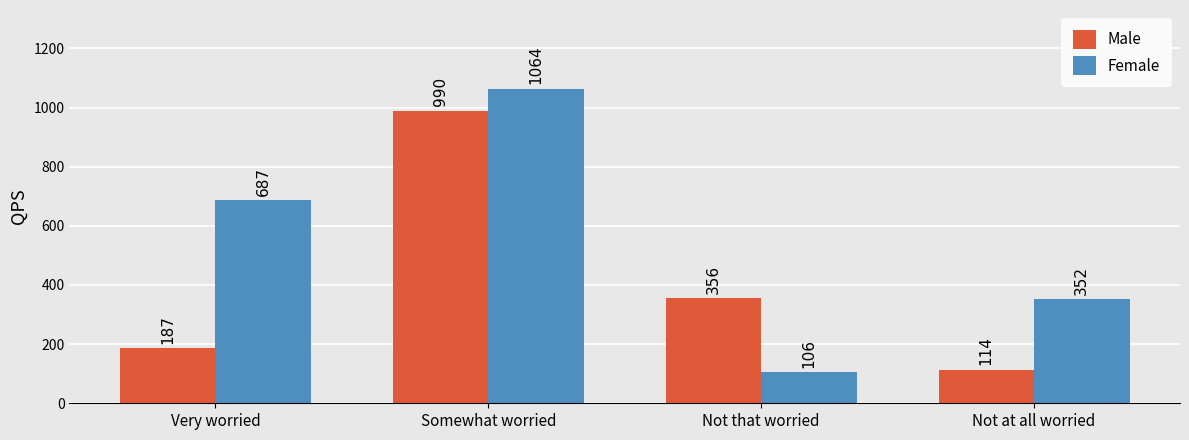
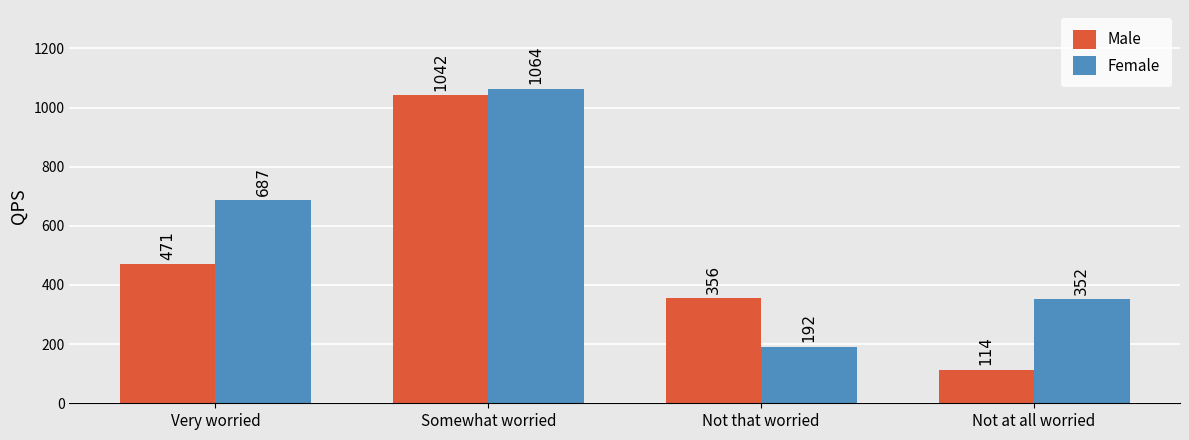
  {
    "Male": {
-     "Very worried": 187,
-     "Somewhat worried": 990,
+     "Very worried": 471,
+     "Somewhat worried": 1042,
      "Not that worried": 356,
      "Not at all worried": 114
    },
    "Female": {
      "Very worried": 687,
      "Somewhat worried": 1064,
-     "Not that worried": 106,
+     "Not that worried": 192,
      "Not at all worried": 352
    }
  }
